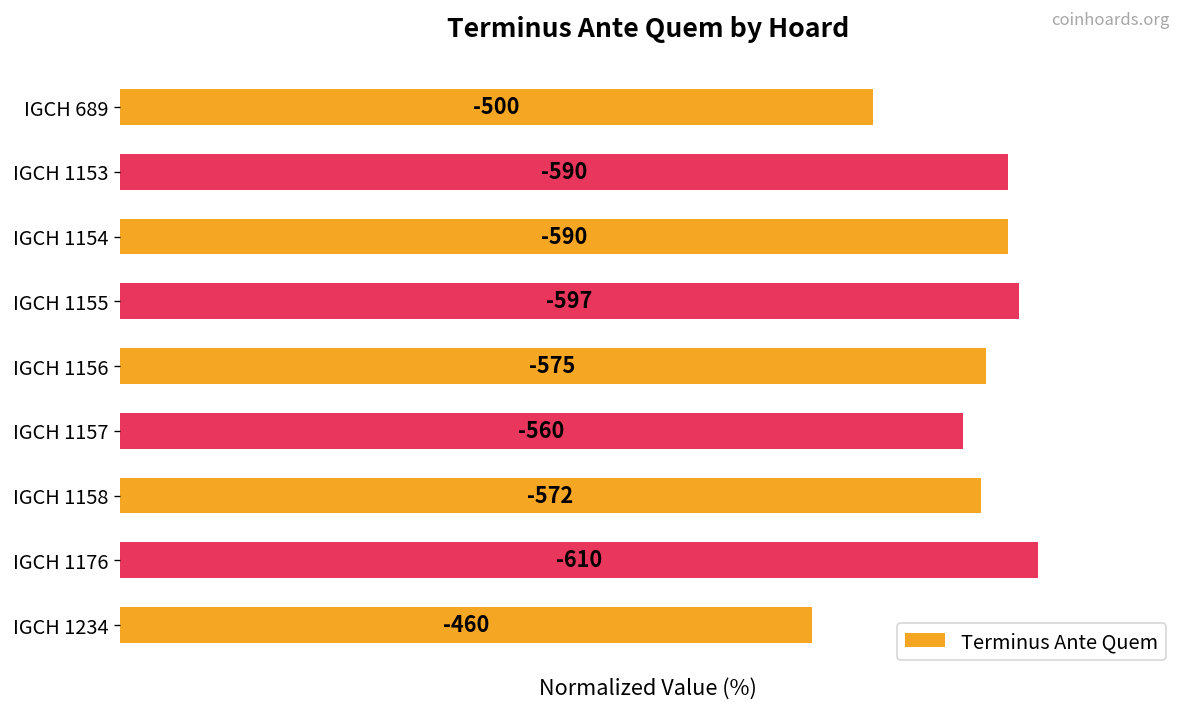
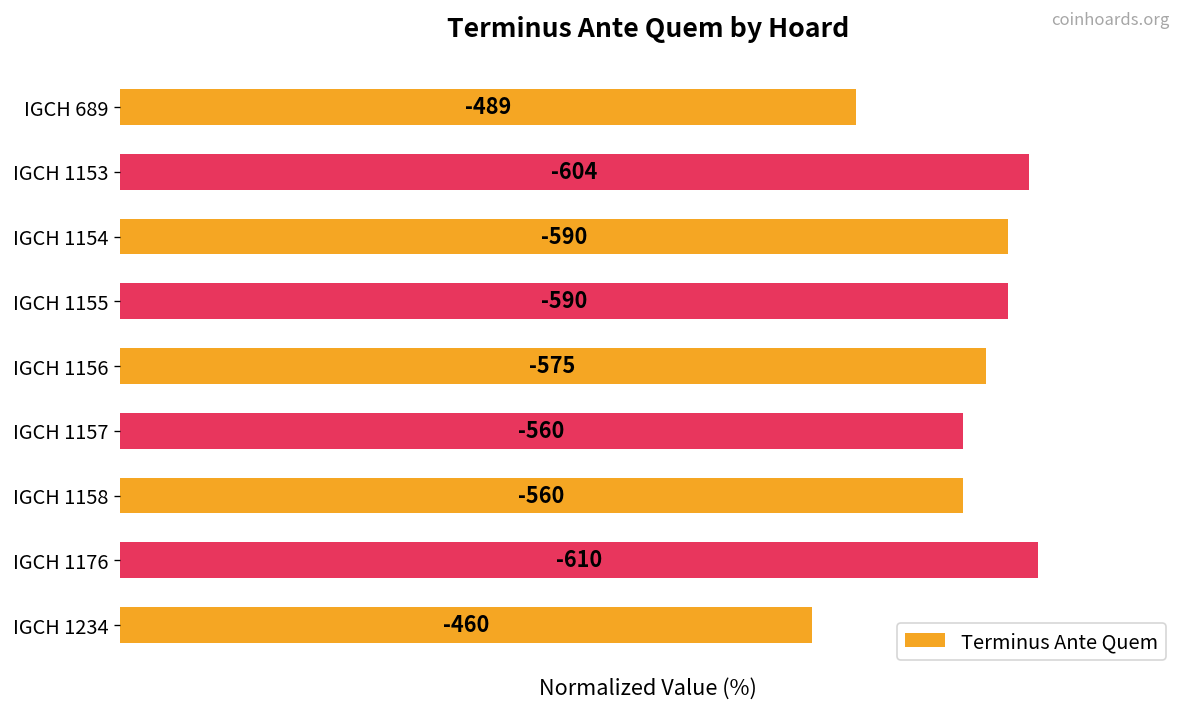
  {
-   "IGCH 689": -500,
-   "IGCH 1153": -590,
-   "IGCH 1155": -597,
-   "IGCH 1158": -572
+   "IGCH 689": -489,
+   "IGCH 1153": -604,
+   "IGCH 1155": -590,
+   "IGCH 1158": -560
  }
